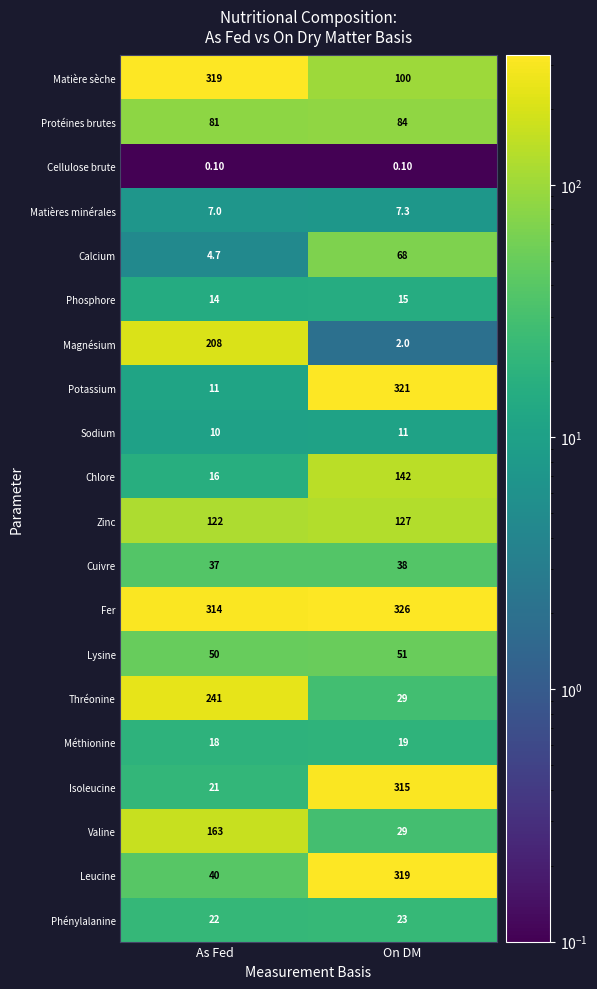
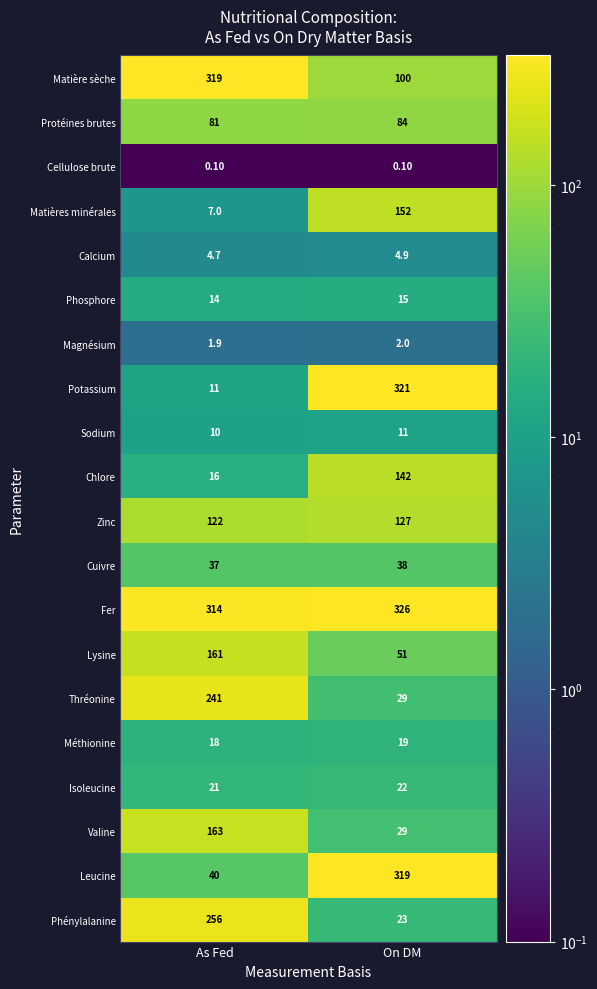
  {
    "Matière sèche": {
      "As Fed": 319,
      "On DM": 100
    },
    "Protéines brutes": {
      "As Fed": 81,
      "On DM": 84
    },
    "Cellulose brute": {
      "As Fed": 0.10,
      "On DM": 0.10
    },
    "Matières minérales": {
      "As Fed": 7.0,
-     "On DM": 7.3
+     "On DM": 152
    },
    "Calcium": {
      "As Fed": 4.7,
-     "On DM": 68
+     "On DM": 4.9
    },
    "Phosphore": {
      "As Fed": 14,
      "On DM": 15
    },
    "Magnésium": {
-     "As Fed": 208,
+     "As Fed": 1.9,
      "On DM": 2.0
    },
    "Potassium": {
      "As Fed": 11,
      "On DM": 321
    },
    "Sodium": {
      "As Fed": 10,
      "On DM": 11
    },
    "Chlore": {
      "As Fed": 16,
      "On DM": 142
    },
    "Zinc": {
      "As Fed": 122,
      "On DM": 127
    },
    "Cuivre": {
      "As Fed": 37,
      "On DM": 38
    },
    "Fer": {
      "As Fed": 314,
      "On DM": 326
    },
    "Lysine": {
-     "As Fed": 50,
+     "As Fed": 161,
      "On DM": 51
    },
    "Thréonine": {
      "As Fed": 241,
      "On DM": 29
    },
    "Méthionine": {
      "As Fed": 18,
      "On DM": 19
    },
    "Isoleucine": {
      "As Fed": 21,
-     "On DM": 315
+     "On DM": 22
    },
    "Valine": {
      "As Fed": 163,
      "On DM": 29
    },
    "Leucine": {
      "As Fed": 40,
      "On DM": 319
    },
    "Phénylalanine": {
-     "As Fed": 22,
+     "As Fed": 256,
      "On DM": 23
    }
  }
